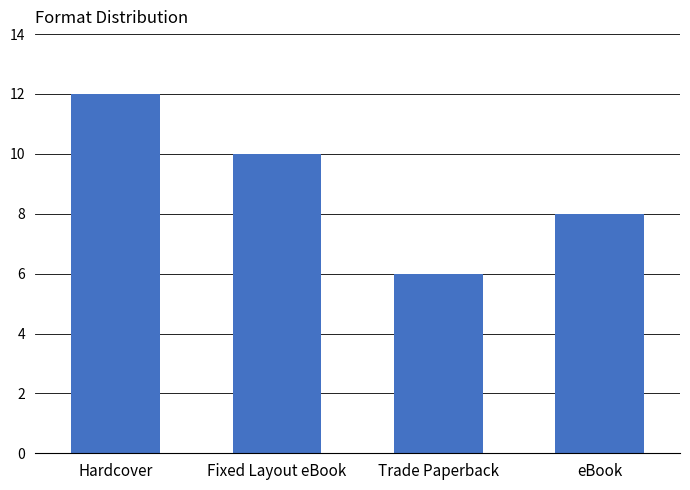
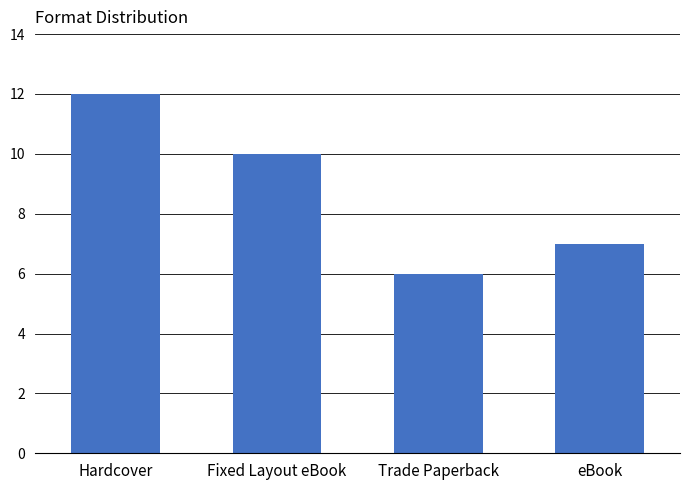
  {
    "Hardcover": 12,
    "Fixed Layout eBook": 10,
    "Trade Paperback": 6,
-   "eBook": 8
+   "eBook": 7
  }
